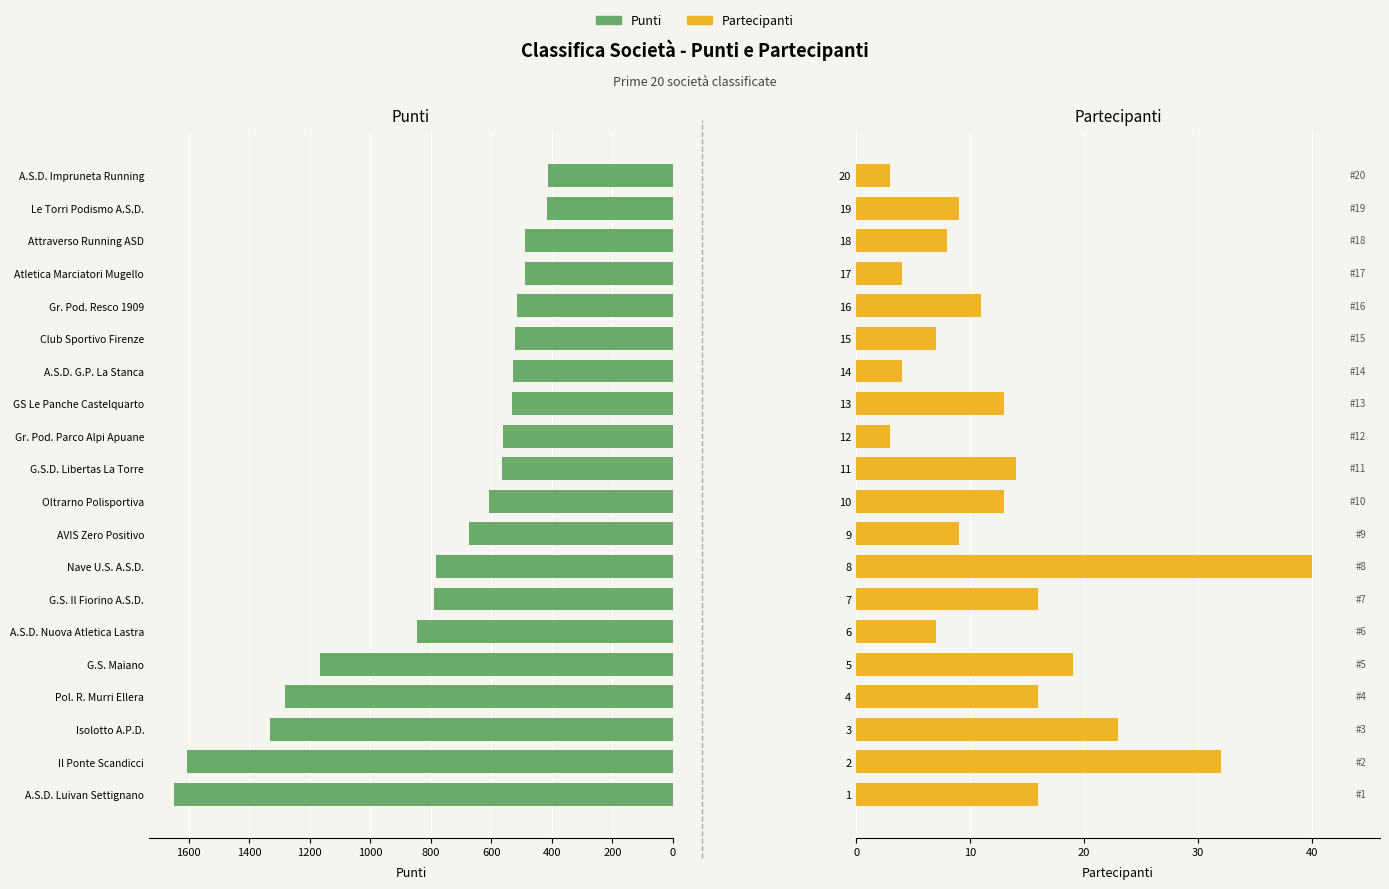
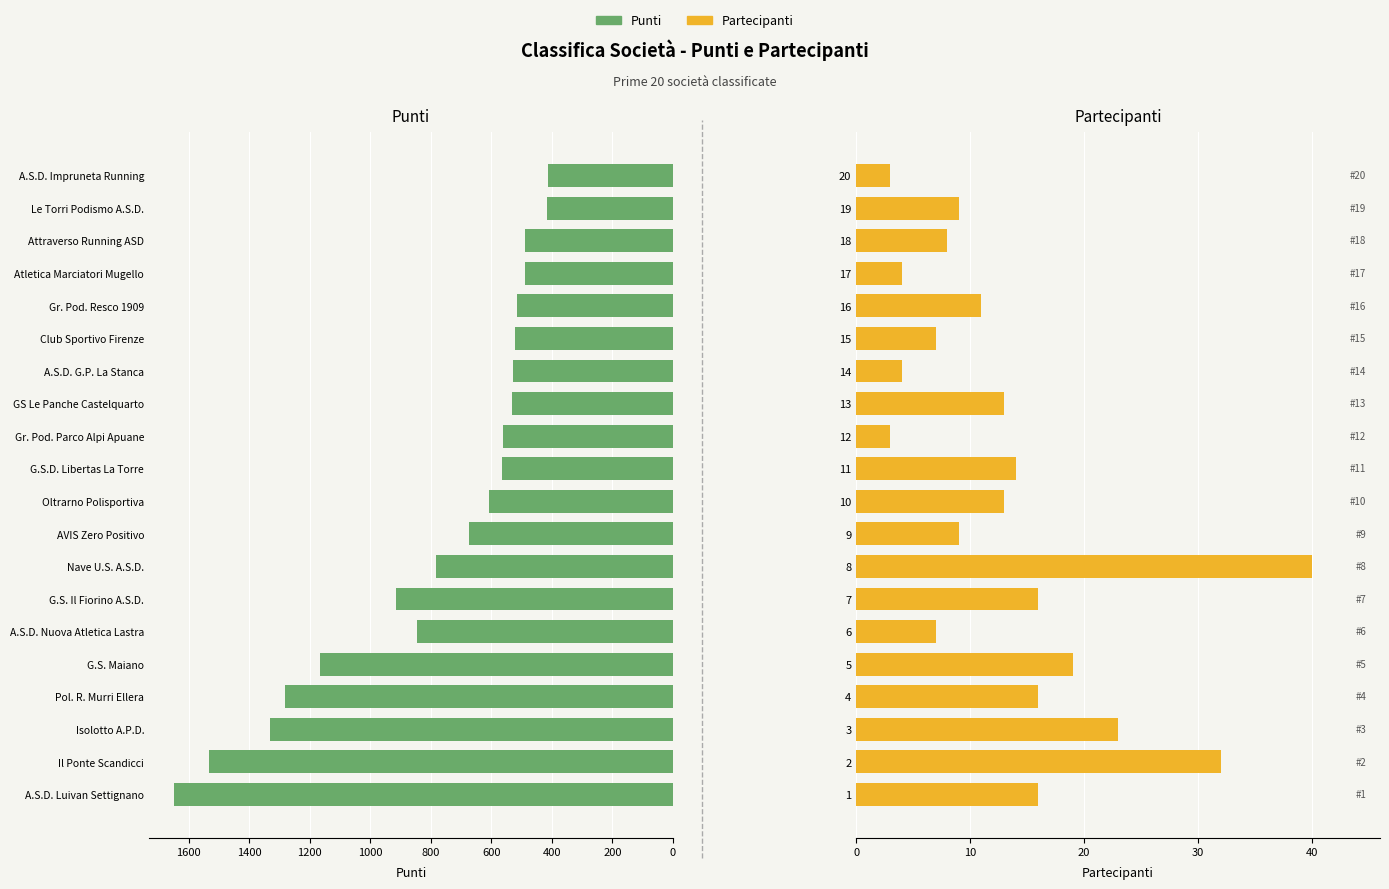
  {
    "Punti": {
      "A.S.D. Impruneta Running": 410,
      "Le Torri Podismo A.S.D.": 420,
      "Attraverso Running ASD": 490,
      "Atletica Marciatori Mugello": 490,
      "Gr. Pod. Resco 1909": 520,
      "Club Sportivo Firenze": 520,
      "A.S.D. G.P. La Stanca": 530,
      "GS Le Panche Castelquarto": 530,
      "Gr. Pod. Parco Alpi Apuane": 560,
      "G.S.D. Libertas La Torre": 570,
      "Oltrarno Polisportiva": 610,
      "AVIS Zero Positivo": 680,
      "Nave U.S. A.S.D.": 780,
-     "G.S. Il Fiorino A.S.D.": 790,
+     "G.S. Il Fiorino A.S.D.": 920,
      "A.S.D. Nuova Atletica Lastra": 840,
      "G.S. Maiano": 1170,
      "Pol. R. Murri Ellera": 1280,
      "Isolotto A.P.D.": 1330,
-     "Il Ponte Scandicci": 1610,
+     "Il Ponte Scandicci": 1530,
      "A.S.D. Luivan Settignano": 1650
    },
    "Partecipanti": {
      "20": 3.0,
      "19": 9.0,
      "18": 8.0,
      "17": 4.0,
      "16": 11.0,
      "15": 7.0,
      "14": 4.0,
      "13": 13.0,
      "12": 3.0,
      "11": 14.0,
      "10": 13.0,
      "9": 9.0,
      "8": 40.0,
      "7": 16.0,
      "6": 7.0,
      "5": 19.0,
      "4": 16.0,
      "3": 23.0,
      "2": 32.0,
      "1": 16.0
    }
  }
